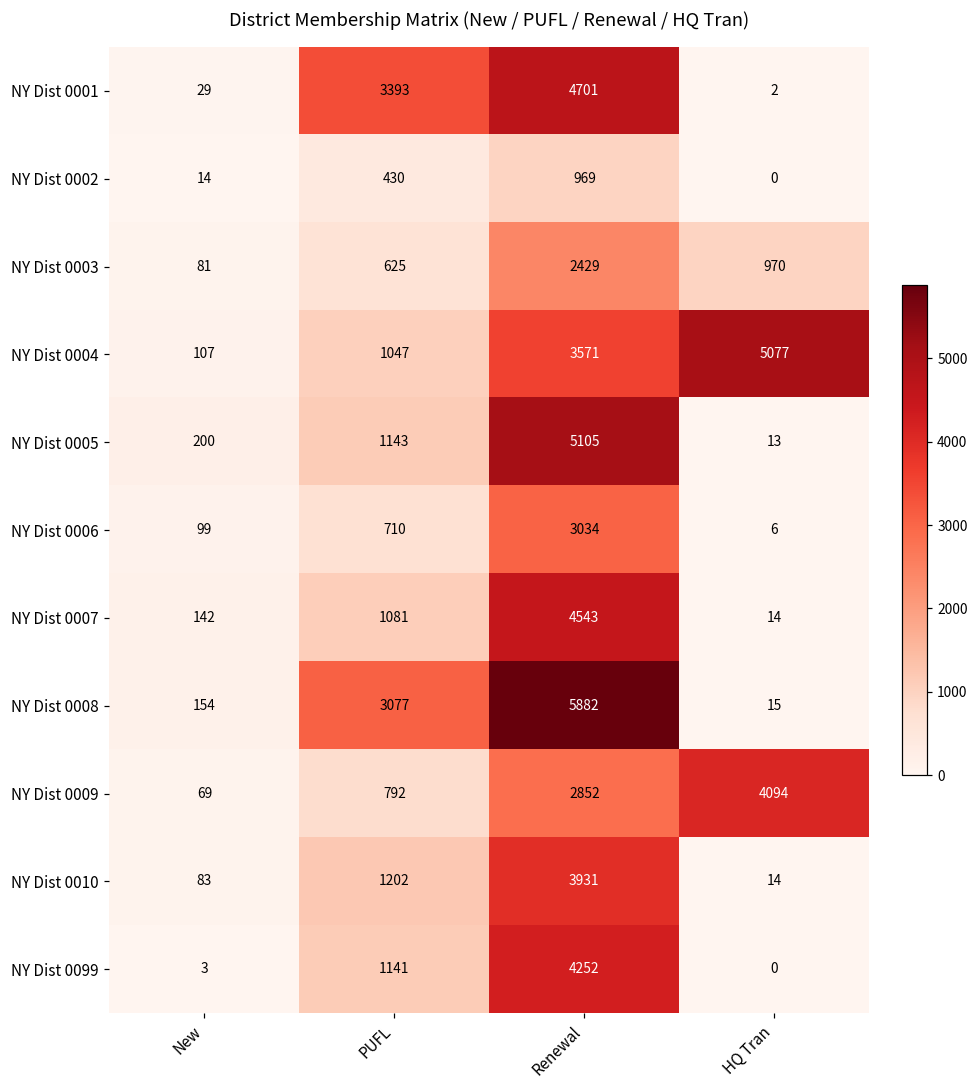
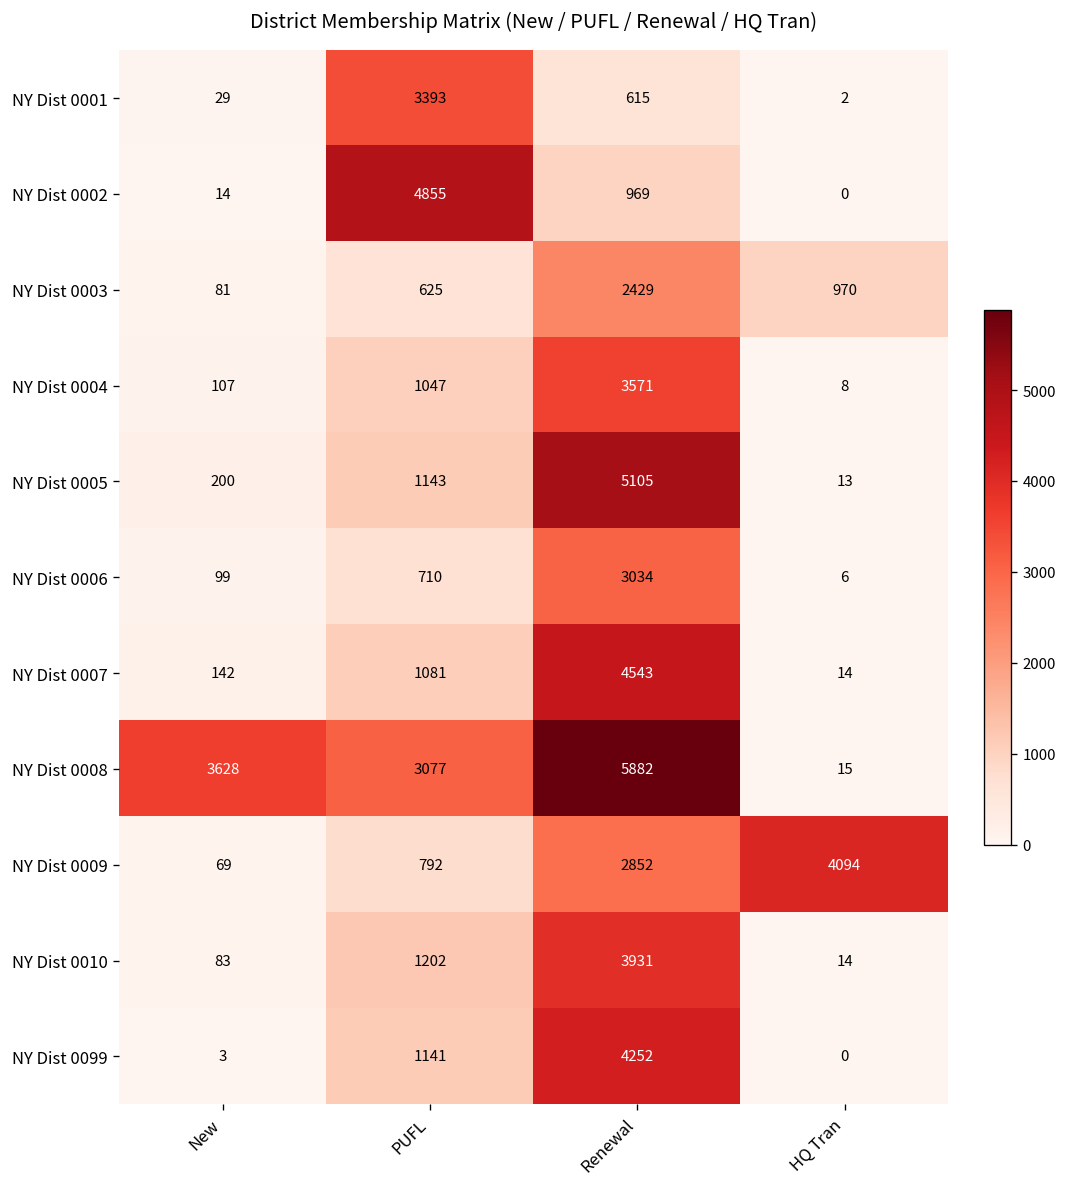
  {
    "NY Dist 0001": {
      "New": 29,
      "PUFL": 3393,
-     "Renewal": 4701,
+     "Renewal": 615,
      "HQ Tran": 2
    },
    "NY Dist 0002": {
      "New": 14,
-     "PUFL": 430,
+     "PUFL": 4855,
      "Renewal": 969,
      "HQ Tran": 0
    },
    "NY Dist 0003": {
      "New": 81,
      "PUFL": 625,
      "Renewal": 2429,
      "HQ Tran": 970
    },
    "NY Dist 0004": {
      "New": 107,
      "PUFL": 1047,
      "Renewal": 3571,
-     "HQ Tran": 5077
+     "HQ Tran": 8
    },
    "NY Dist 0005": {
      "New": 200,
      "PUFL": 1143,
      "Renewal": 5105,
      "HQ Tran": 13
    },
    "NY Dist 0006": {
      "New": 99,
      "PUFL": 710,
      "Renewal": 3034,
      "HQ Tran": 6
    },
    "NY Dist 0007": {
      "New": 142,
      "PUFL": 1081,
      "Renewal": 4543,
      "HQ Tran": 14
    },
    "NY Dist 0008": {
-     "New": 154,
+     "New": 3628,
      "PUFL": 3077,
      "Renewal": 5882,
      "HQ Tran": 15
    },
    "NY Dist 0009": {
      "New": 69,
      "PUFL": 792,
      "Renewal": 2852,
      "HQ Tran": 4094
    },
    "NY Dist 0010": {
      "New": 83,
      "PUFL": 1202,
      "Renewal": 3931,
      "HQ Tran": 14
    },
    "NY Dist 0099": {
      "New": 3,
      "PUFL": 1141,
      "Renewal": 4252,
      "HQ Tran": 0
    }
  }
